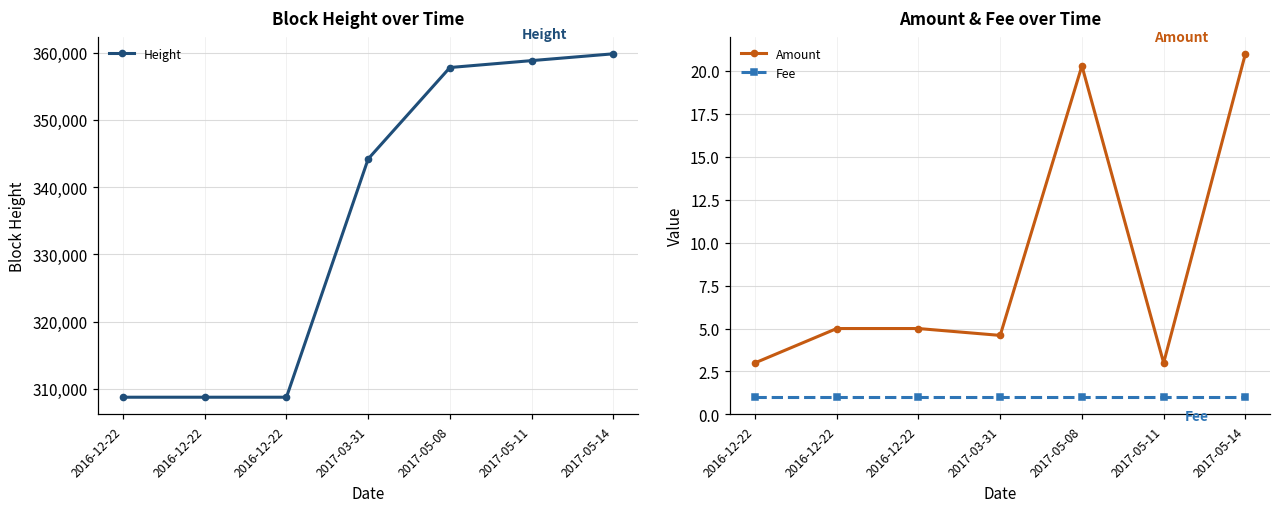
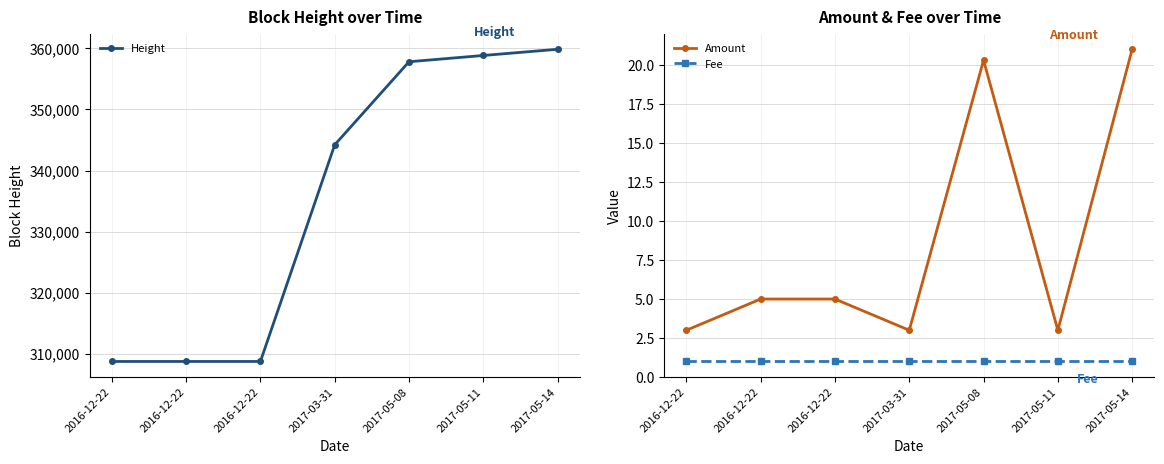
  {
    "Block Height over Time": {
      "2017-03-31": "344,000",
      "2017-05-08": "358,000",
      "2017-05-11": "359,000",
      "2017-05-14": "360,000"
    },
    "Amount & Fee over Time": {
      "Amount": {
-       "2017-03-31": "4.6",
+       "2017-03-31": "3.0",
        "2017-05-08": "20.3",
        "2017-05-11": "3.0",
        "2017-05-14": "21.0"
      },
      "Fee": {
        "2017-03-31": "1.0",
        "2017-05-08": "1.0",
        "2017-05-11": "1.0",
        "2017-05-14": "1.0"
      }
    }
  }
